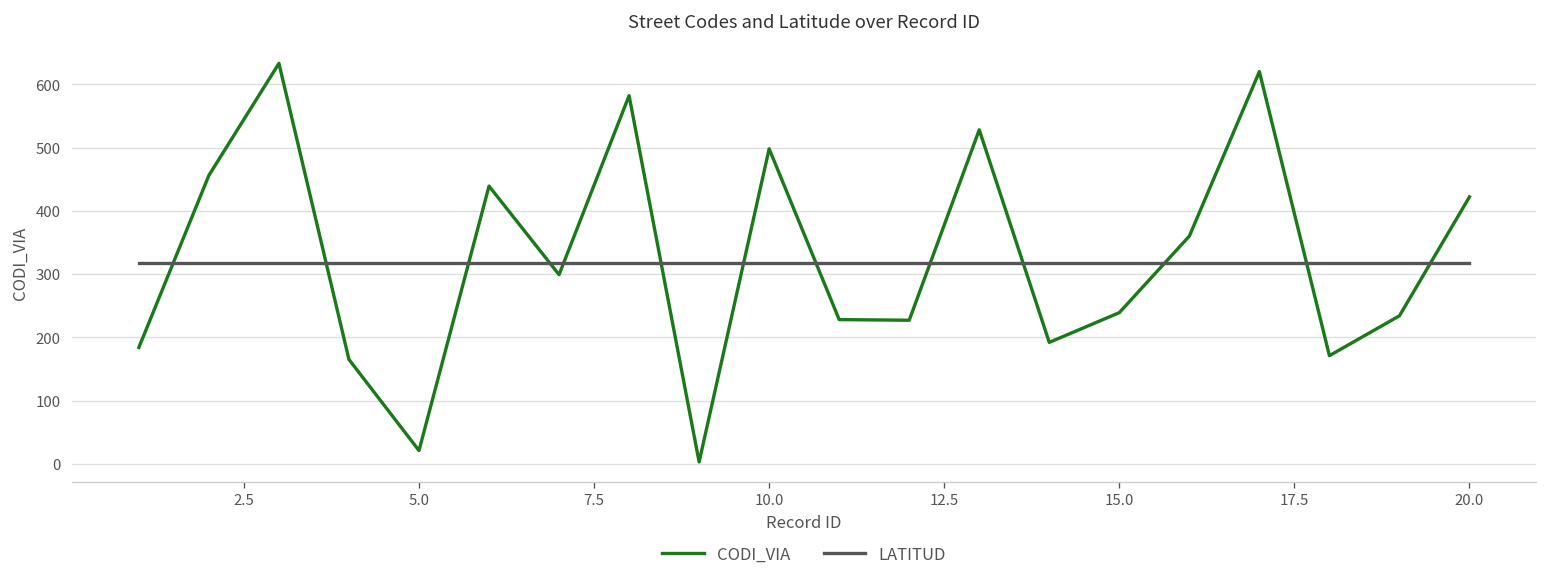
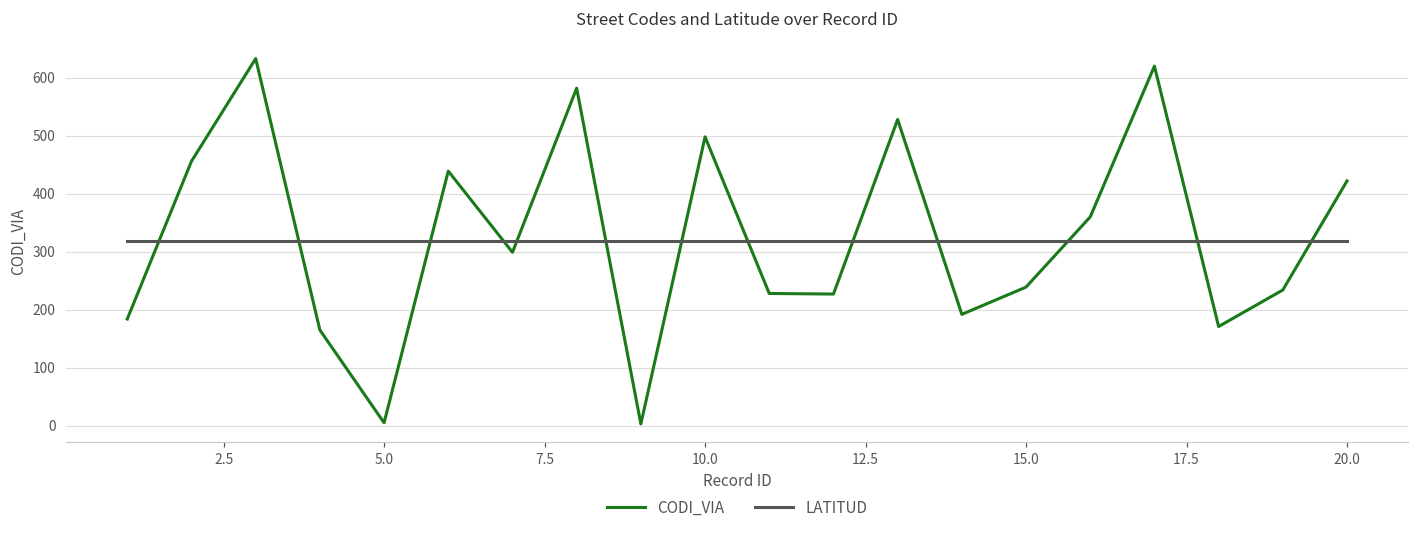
  {
    "CODI_VIA": {
-     "5.0": 20,
+     "5.0": 10,
      "10.0": 500,
      "15.0": 240,
      "20.0": 420
    },
    "LATITUD": {
      "5.0": 320,
      "10.0": 320,
      "15.0": 320,
      "20.0": 320
    }
  }
